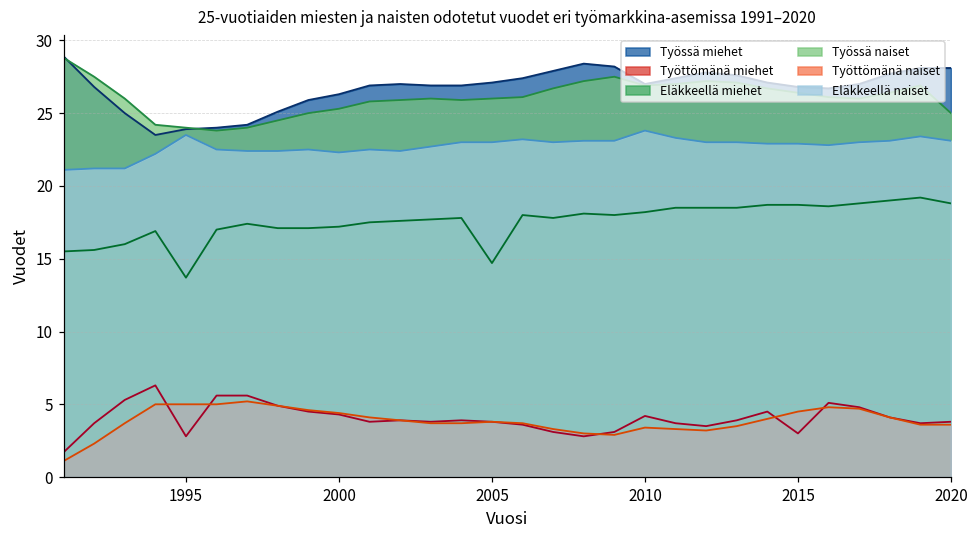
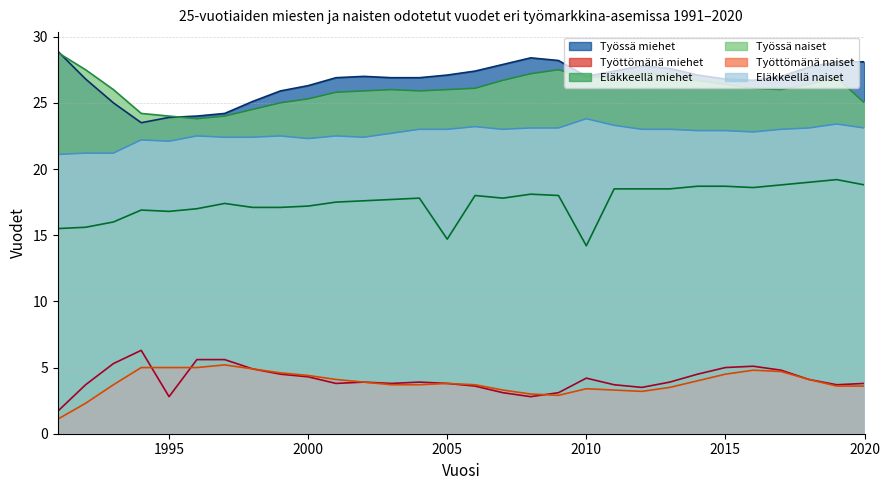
  {
    "Työssä miehet": {
      "2000": 26.3,
      "2005": 27.1,
      "2020": 28.1
    },
    "Työttömänä miehet": {
      "1995": 2.8,
      "2010": 4.2,
-     "2015": 3,
+     "2015": 5,
      "2020": 3.8
    },
    "Eläkkeellä miehet": {
-     "1995": 13.7,
+     "1995": 16.8,
      "2000": 17.2,
      "2005": 14.7,
-     "2010": 18.2,
+     "2010": 14.2,
      "2015": 18.7,
      "2020": 18.8
    },
    "Työssä naiset": {
      "2000": 25.3,
      "2005": 26.0,
      "2020": 25.0
    },
    "Työttömänä naiset": {
      "1995": 5.0,
      "2010": 3.4,
      "2015": 4.5,
      "2020": 3.6
    },
    "Eläkkeellä naiset": {
-     "1995": 23.5,
+     "1995": 22.1,
      "2000": 22.3,
      "2005": 23.0,
      "2010": 23.8,
      "2015": 22.9,
      "2020": 23.1
    }
  }
